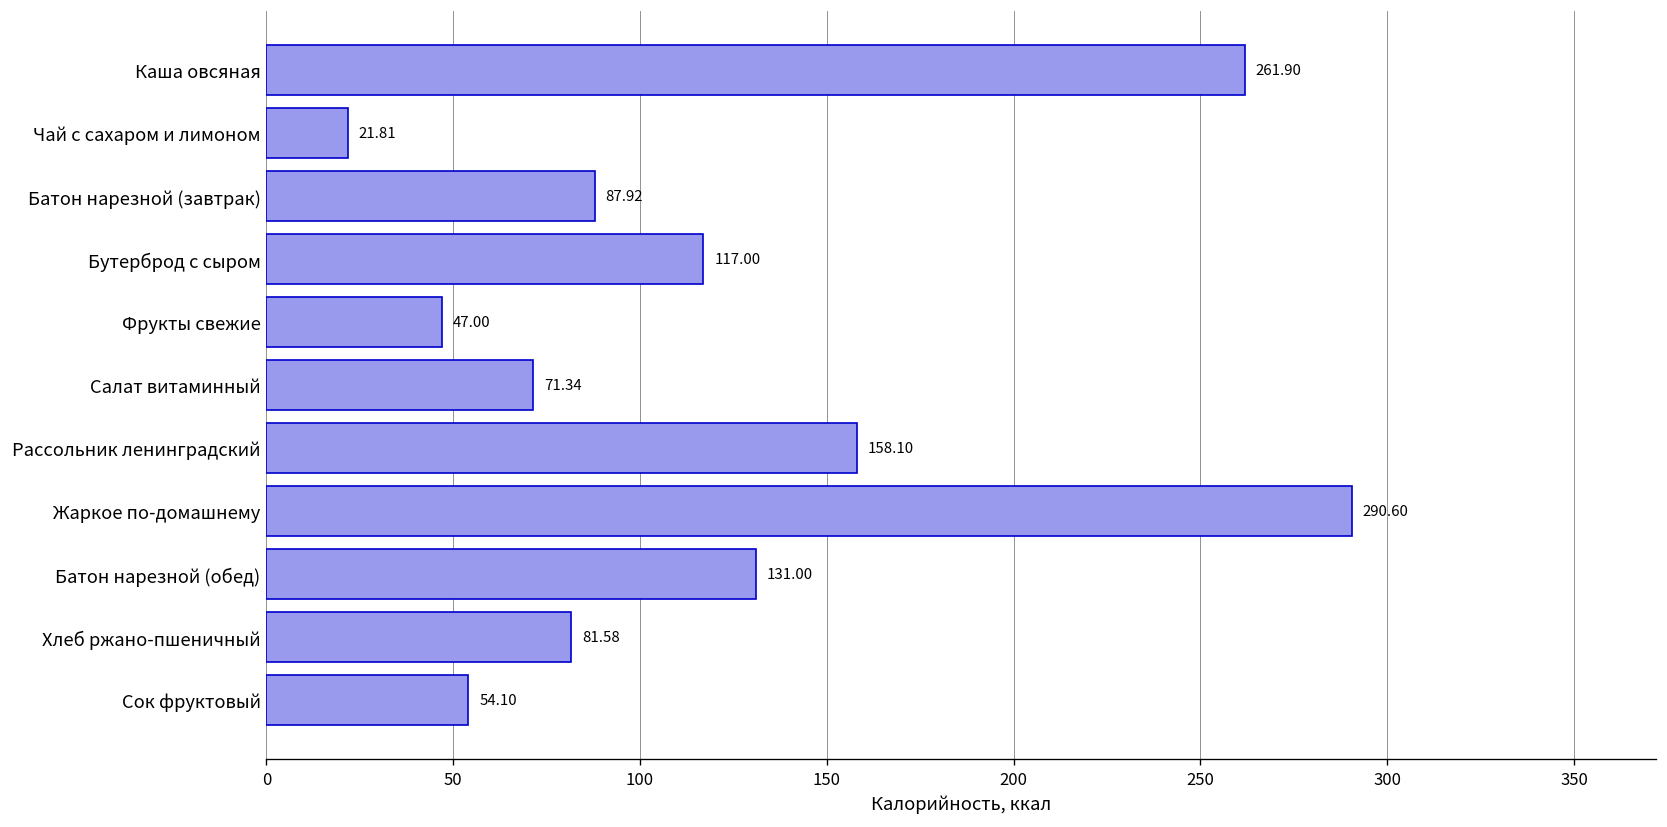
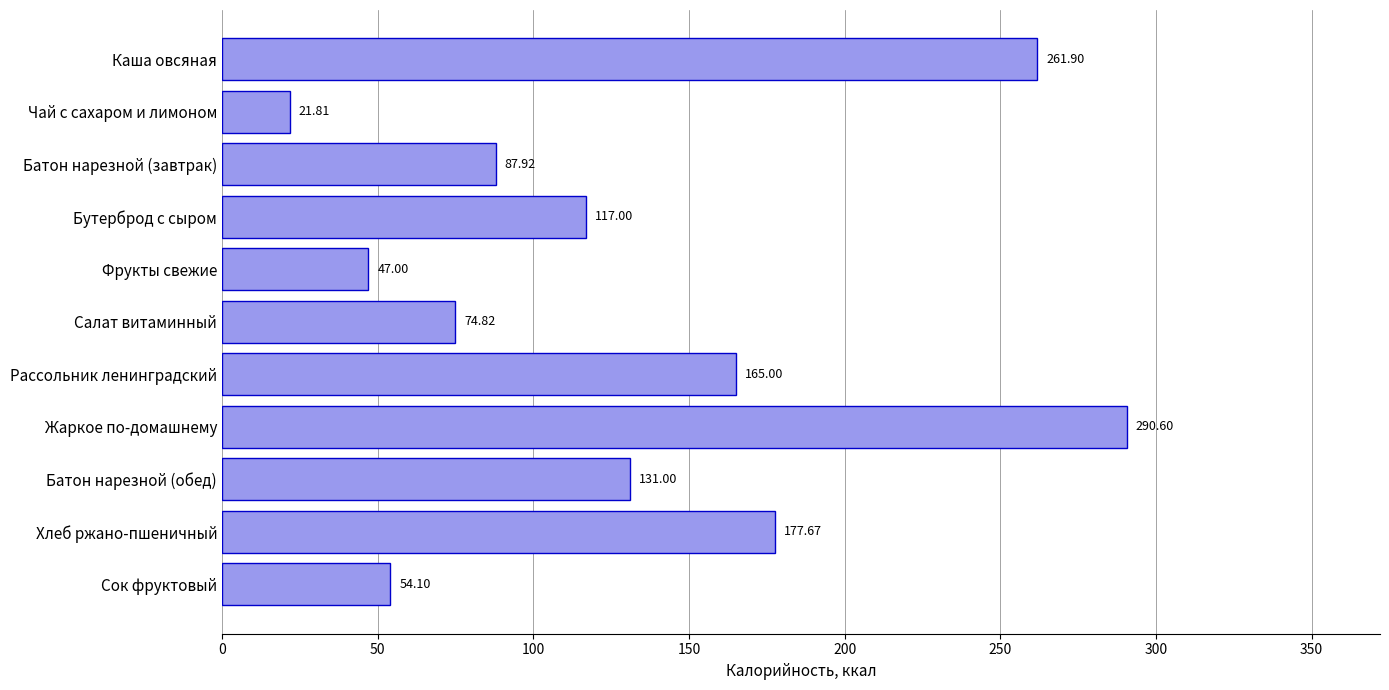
  {
    "Каша овсяная": 261.90,
    "Чай с сахаром и лимоном": 21.81,
    "Батон нарезной (завтрак)": 87.92,
    "Бутерброд с сыром": 117.00,
    "Фрукты свежие": 47.00,
-   "Салат витаминный": 71.34,
-   "Рассольник ленинградский": 158.10,
+   "Салат витаминный": 74.82,
+   "Рассольник ленинградский": 165.00,
    "Жаркое по-домашнему": 290.60,
    "Батон нарезной (обед)": 131.00,
-   "Хлеб ржано-пшеничный": 81.58,
+   "Хлеб ржано-пшеничный": 177.67,
    "Сок фруктовый": 54.10
  }
